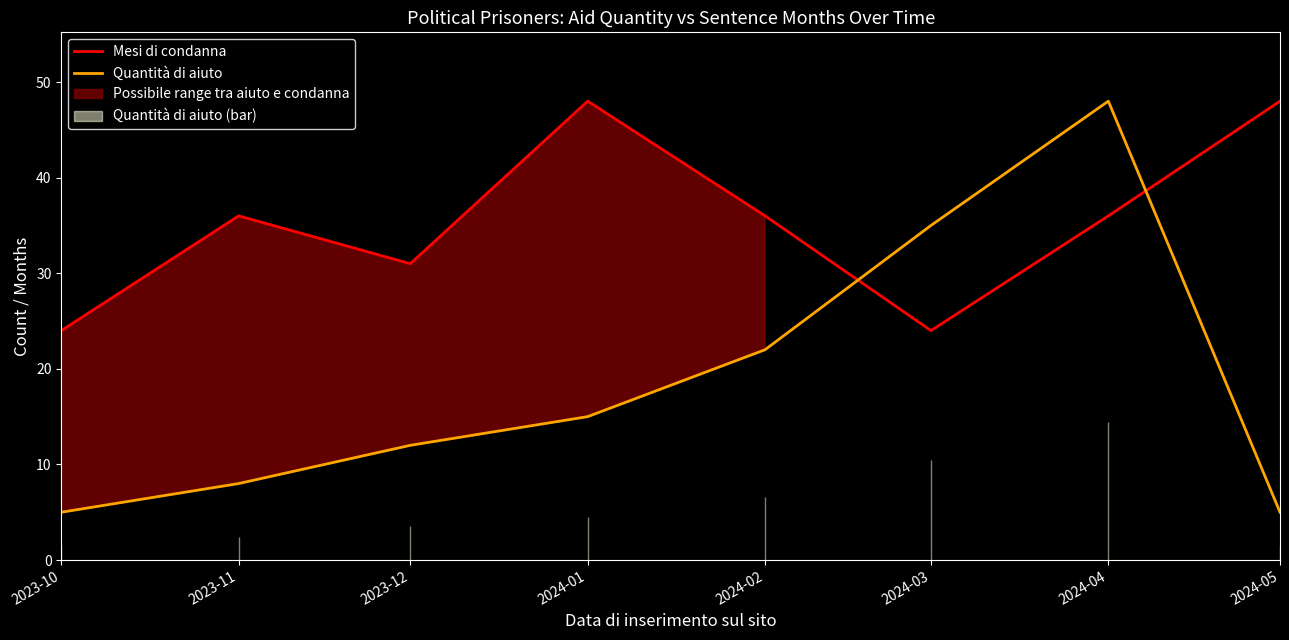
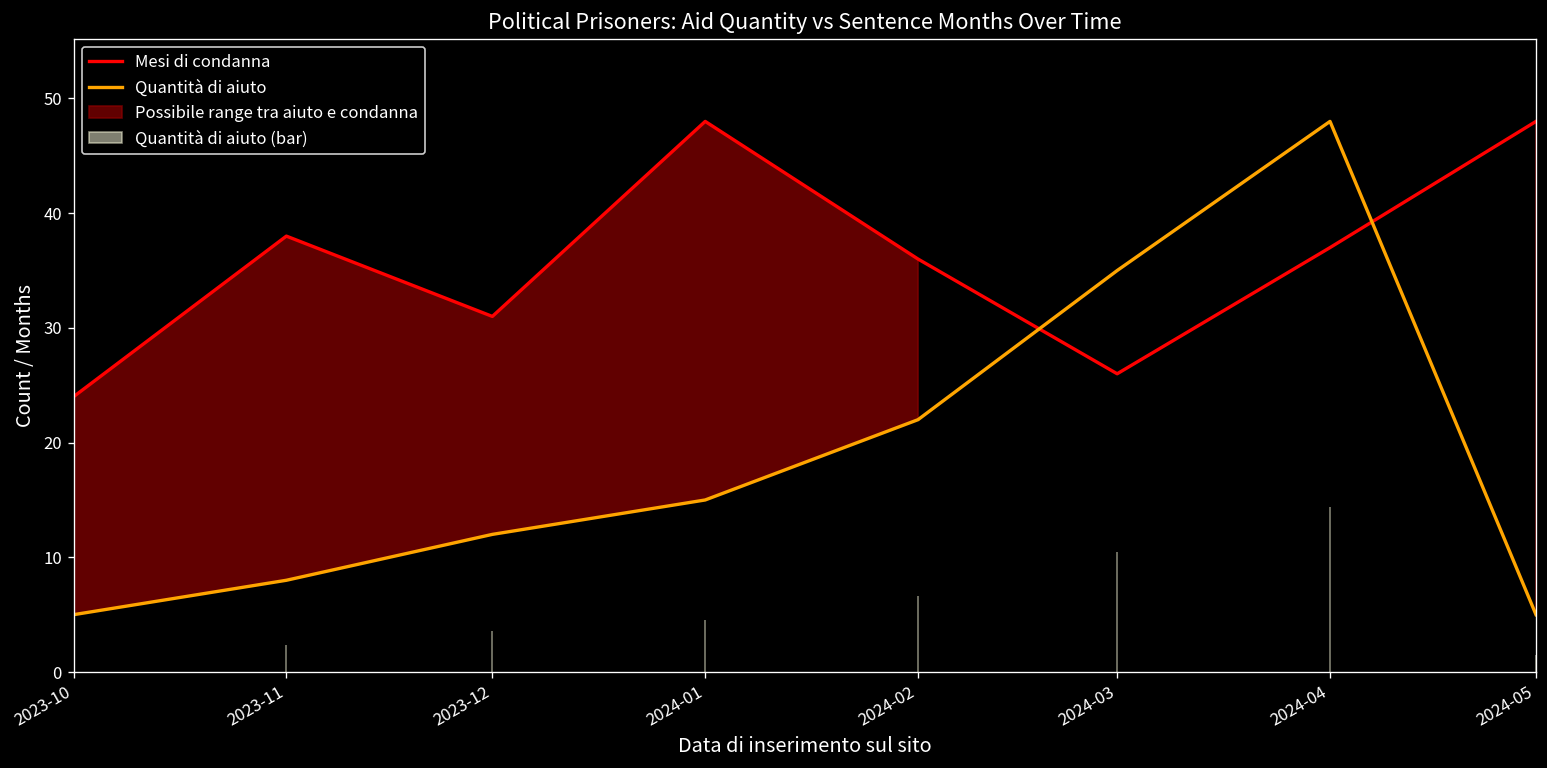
  {
    "Mesi di condanna": {
      "2023-10": 24,
-     "2023-11": 36,
+     "2023-11": 38,
      "2023-12": 31,
      "2024-01": 48,
      "2024-02": 36,
-     "2024-03": 24,
-     "2024-04": 36,
+     "2024-03": 26,
+     "2024-04": 37,
      "2024-05": 48
    },
    "Quantità di aiuto": {
      "2023-10": 5,
      "2023-11": 8,
      "2023-12": 12,
      "2024-01": 15,
      "2024-02": 22,
      "2024-03": 35,
      "2024-04": 48,
      "2024-05": 5
    }
  }
